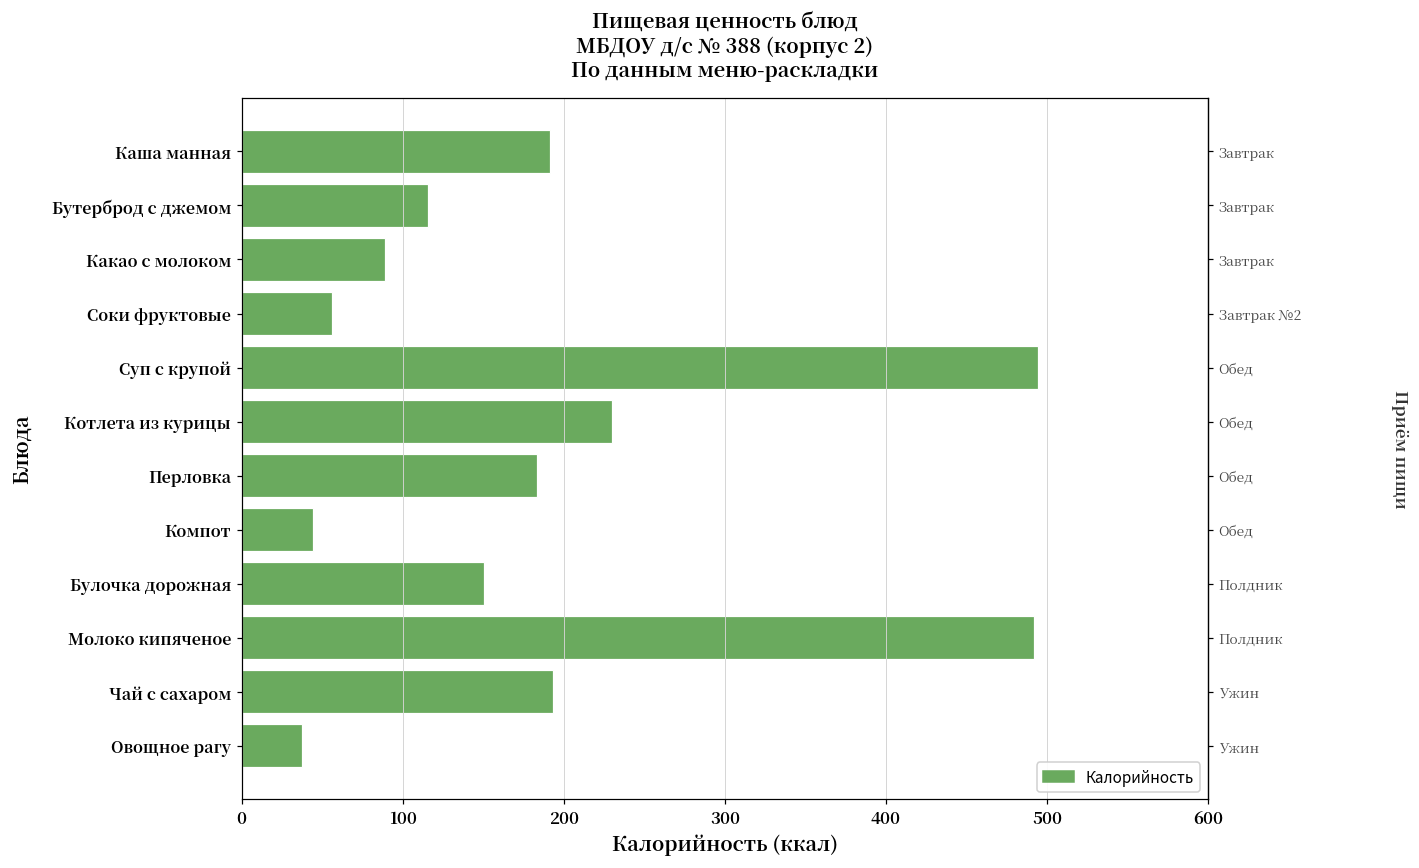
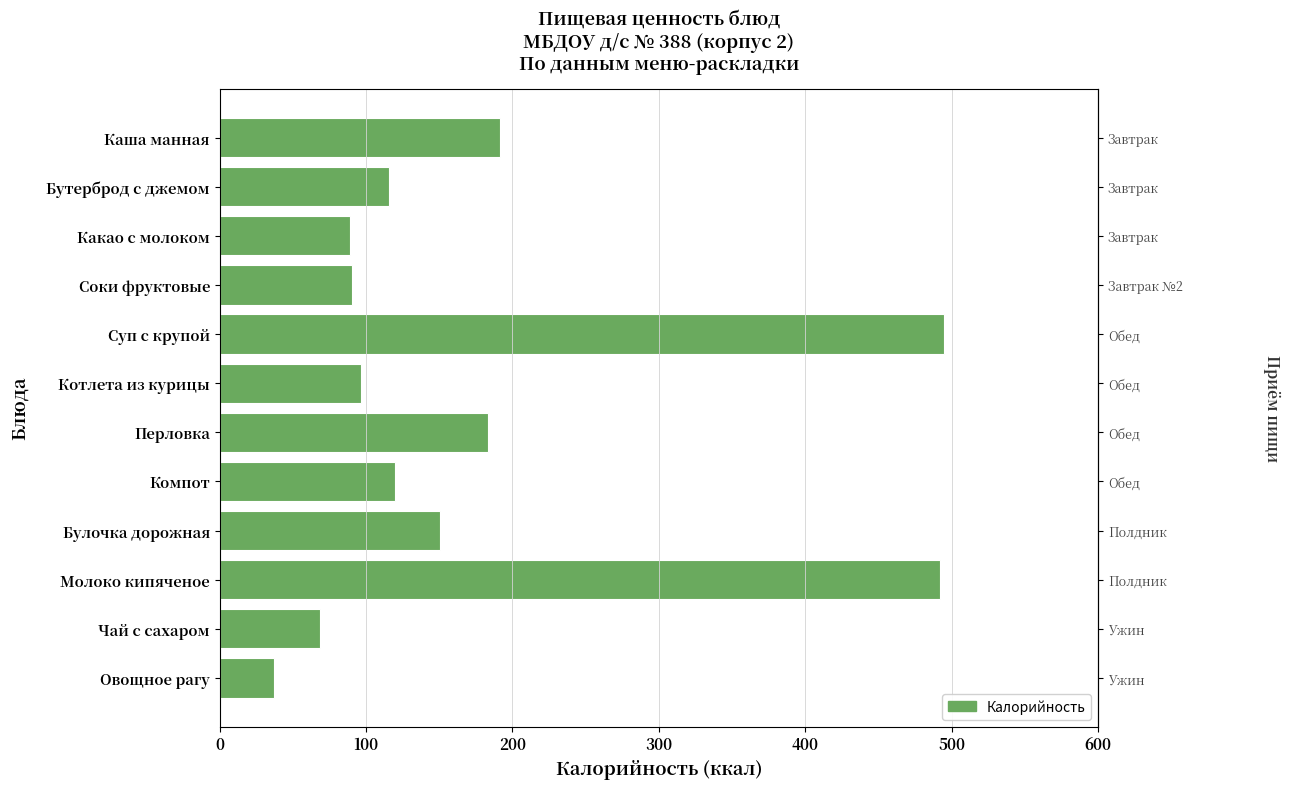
  {
    "Каша манная": 192,
    "Бутерброд с джемом": 116,
    "Какао с молоком": 89,
-   "Соки фруктовые": 56,
+   "Соки фруктовые": 91,
    "Суп с крупой": 494,
-   "Котлета из курицы": 230,
+   "Котлета из курицы": 96,
    "Перловка": 183,
-   "Компот": 45,
+   "Компот": 120,
    "Булочка дорожная": 151,
    "Молоко кипяченое": 492,
-   "Чай с сахаром": 194,
+   "Чай с сахаром": 69,
    "Овощное рагу": 37
  }
